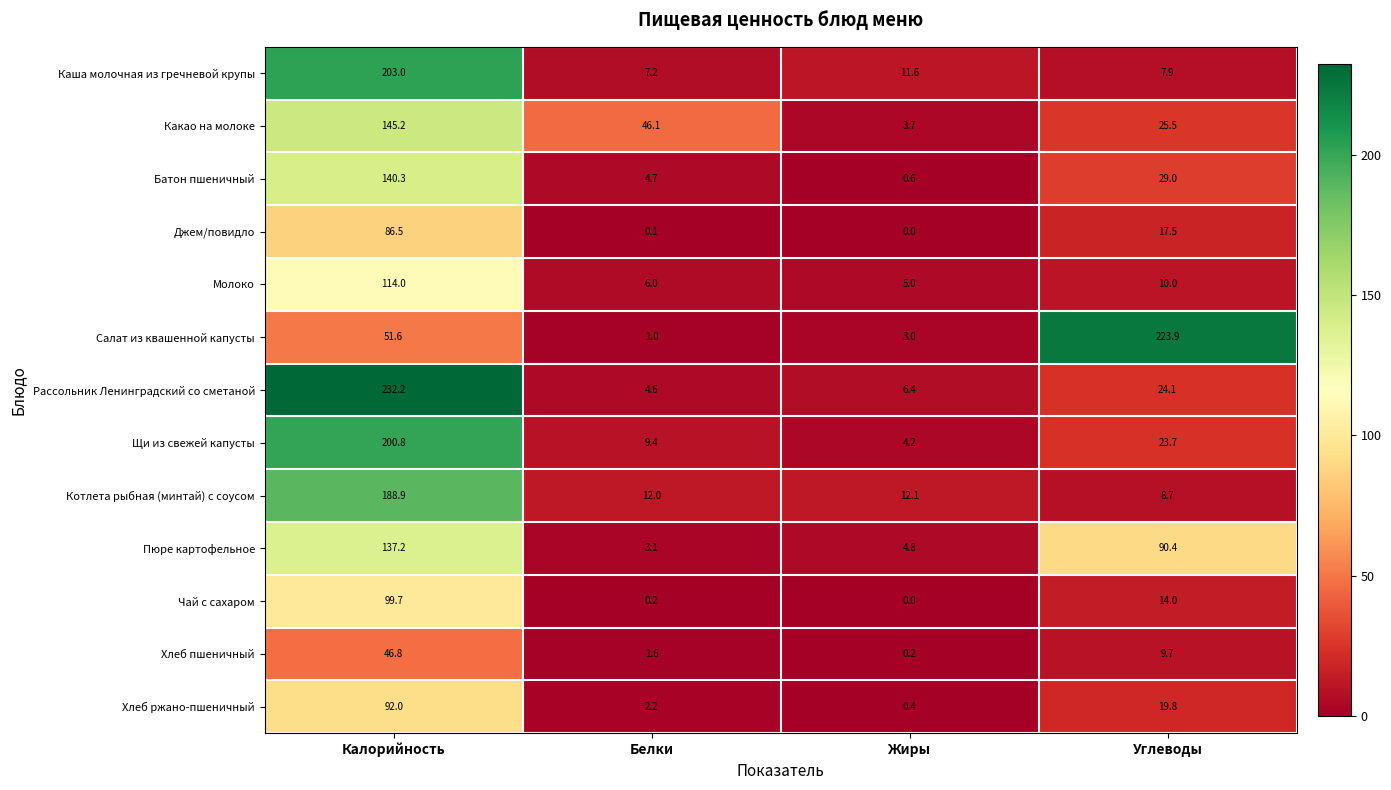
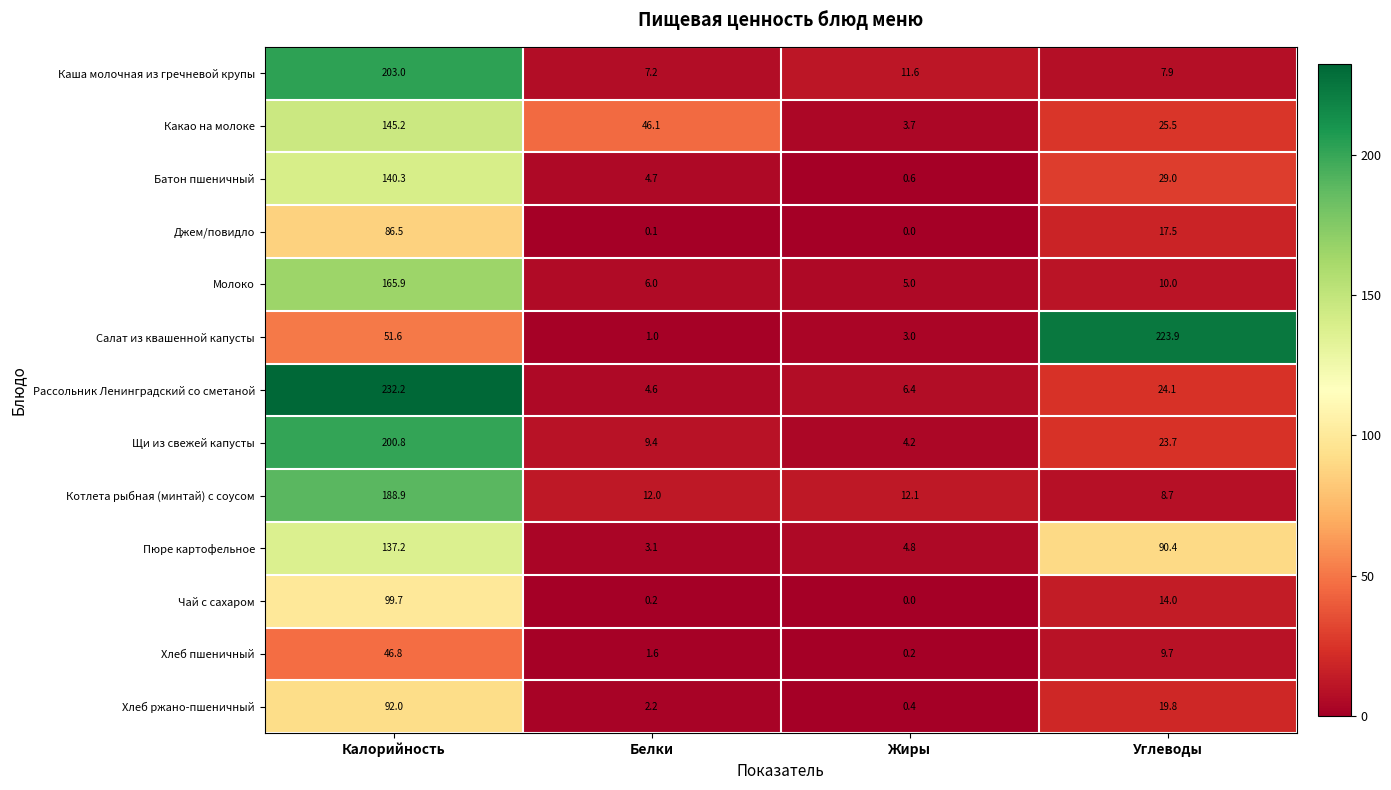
  {
    "Каша молочная из гречневой крупы": {
      "Калорийность": 203.0,
      "Белки": 7.2,
      "Жиры": 11.6,
      "Углеводы": 7.9
    },
    "Какао на молоке": {
      "Калорийность": 145.2,
      "Белки": 46.1,
      "Жиры": 3.7,
      "Углеводы": 25.5
    },
    "Батон пшеничный": {
      "Калорийность": 140.3,
      "Белки": 4.7,
      "Жиры": 0.6,
      "Углеводы": 29.0
    },
    "Джем/повидло": {
      "Калорийность": 86.5,
      "Белки": 0.1,
      "Жиры": 0.0,
      "Углеводы": 17.5
    },
    "Молоко": {
-     "Калорийность": 114.0,
+     "Калорийность": 165.9,
      "Белки": 6.0,
      "Жиры": 5.0,
      "Углеводы": 10.0
    },
    "Салат из квашенной капусты": {
      "Калорийность": 51.6,
      "Белки": 1.0,
      "Жиры": 3.0,
      "Углеводы": 223.9
    },
    "Рассольник Ленинградский со сметаной": {
      "Калорийность": 232.2,
      "Белки": 4.6,
      "Жиры": 6.4,
      "Углеводы": 24.1
    },
    "Щи из свежей капусты": {
      "Калорийность": 200.8,
      "Белки": 9.4,
      "Жиры": 4.2,
      "Углеводы": 23.7
    },
    "Котлета рыбная (минтай) с соусом": {
      "Калорийность": 188.9,
      "Белки": 12.0,
      "Жиры": 12.1,
      "Углеводы": 8.7
    },
    "Пюре картофельное": {
      "Калорийность": 137.2,
      "Белки": 3.1,
      "Жиры": 4.8,
      "Углеводы": 90.4
    },
    "Чай с сахаром": {
      "Калорийность": 99.7,
      "Белки": 0.2,
      "Жиры": 0.0,
      "Углеводы": 14.0
    },
    "Хлеб пшеничный": {
      "Калорийность": 46.8,
      "Белки": 1.6,
      "Жиры": 0.2,
      "Углеводы": 9.7
    },
    "Хлеб ржано-пшеничный": {
      "Калорийность": 92.0,
      "Белки": 2.2,
      "Жиры": 0.4,
      "Углеводы": 19.8
    }
  }
